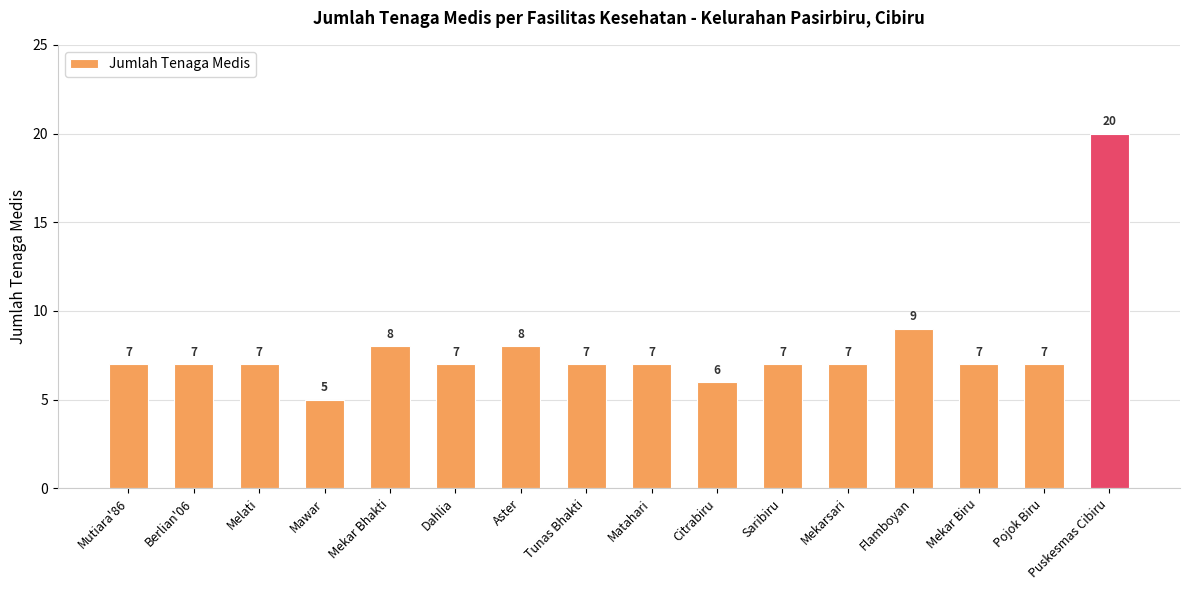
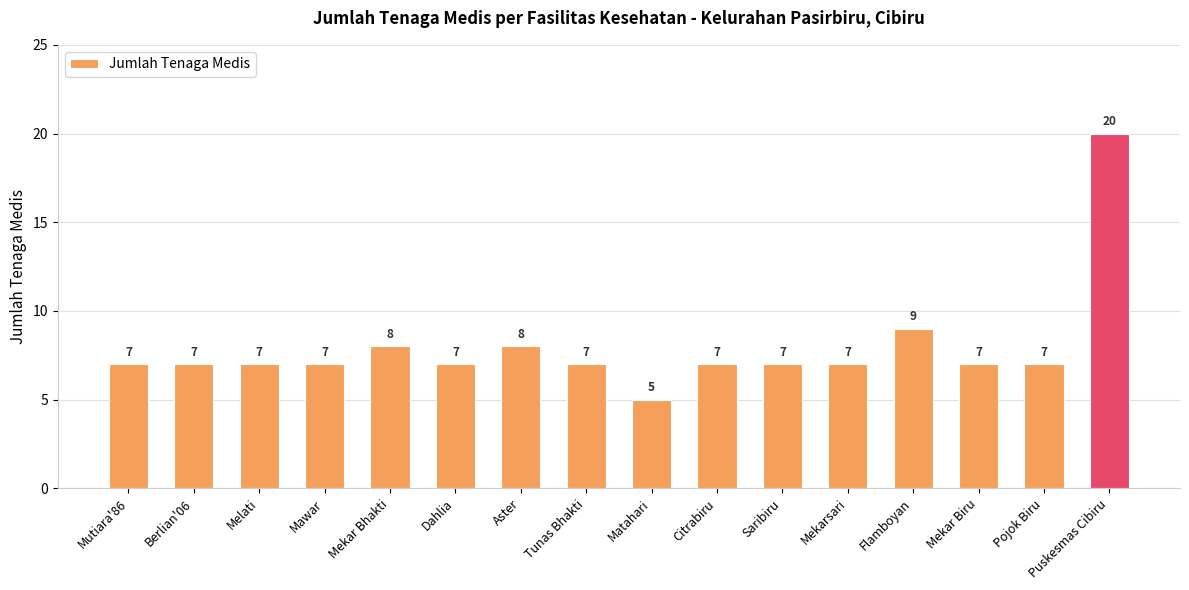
  {
    "Mutiara'86": 7,
    "Berlian'06": 7,
    "Melati": 7,
-   "Mawar": 5,
+   "Mawar": 7,
    "Mekar Bhakti": 8,
    "Dahlia": 7,
    "Aster": 8,
    "Tunas Bhakti": 7,
-   "Matahari": 7,
-   "Citrabiru": 6,
+   "Matahari": 5,
+   "Citrabiru": 7,
    "Saribiru": 7,
    "Mekarsari": 7,
    "Flamboyan": 9,
    "Mekar Biru": 7,
    "Pojok Biru": 7,
    "Puskesmas Cibiru": 20
  }
